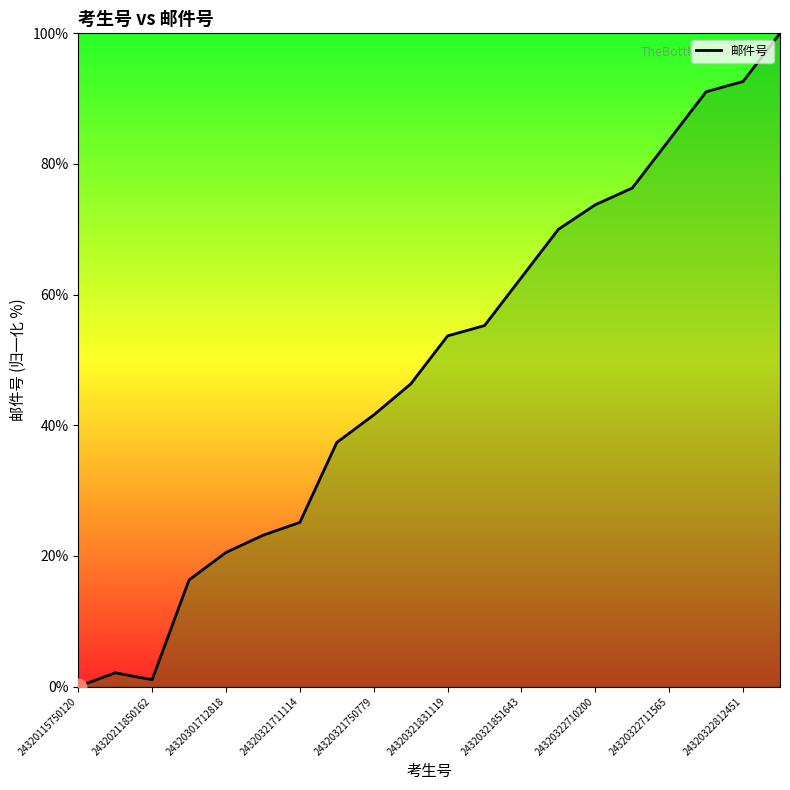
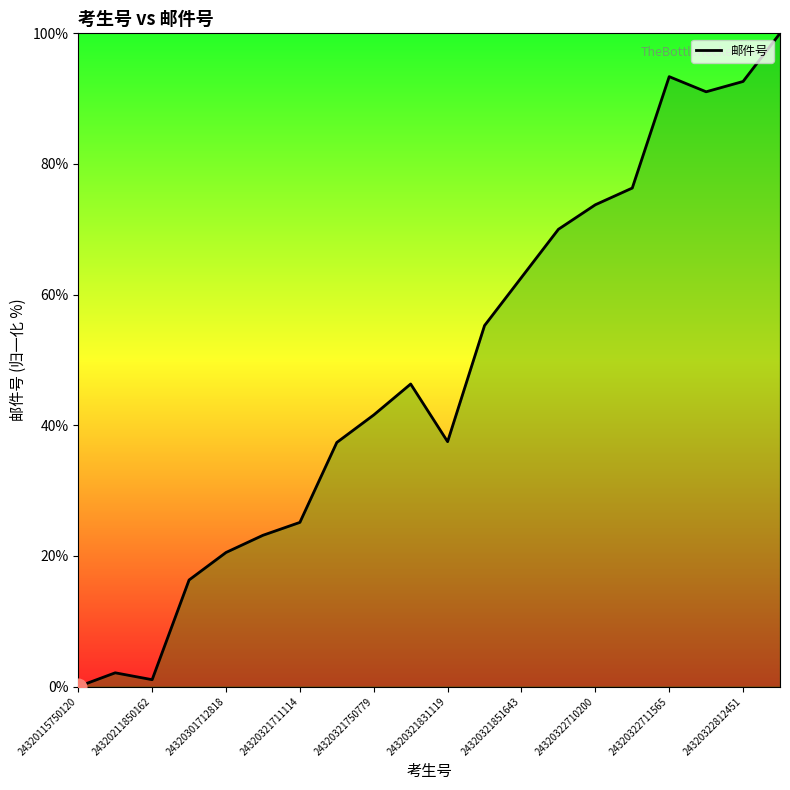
  {
    "邮件号": {
      "24320211850162": "1%",
      "24320301712818": "21%",
      "24320321711114": "25%",
      "24320321750779": "42%",
-     "24320321831119": "54%",
+     "24320321831119": "37%",
      "24320321851643": "63%",
      "24320322710200": "74%",
-     "24320322711565": "84%",
+     "24320322711565": "93%",
      "24320322812451": "93%"
    }
  }
